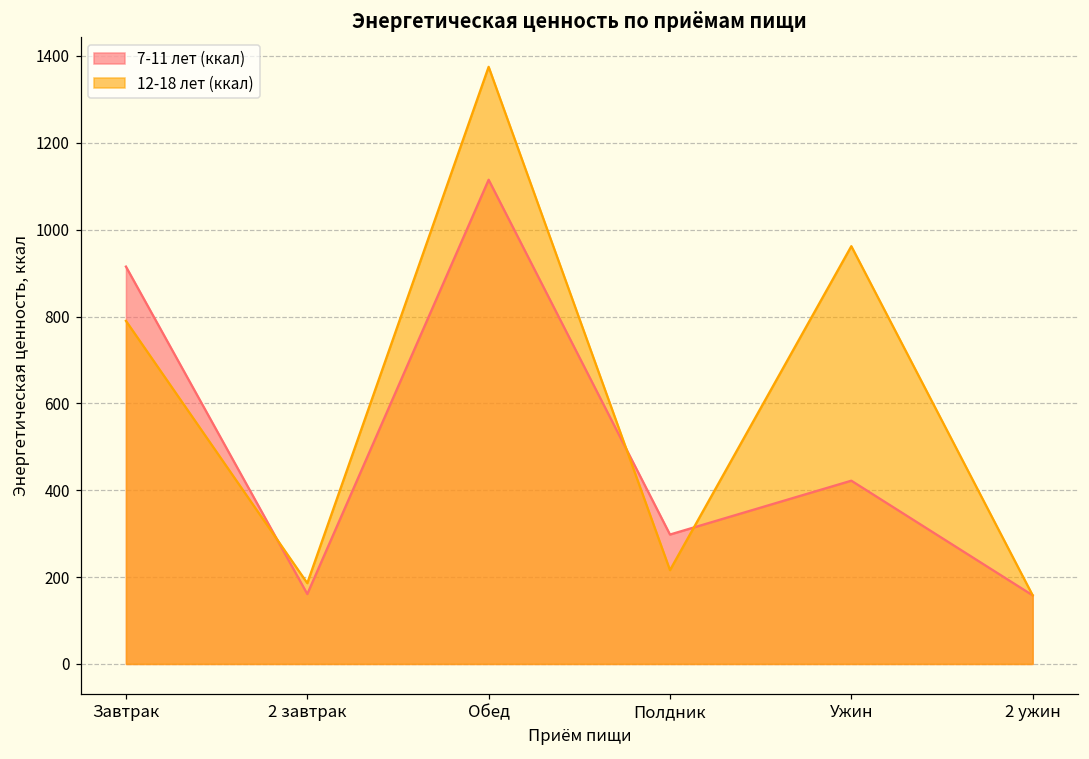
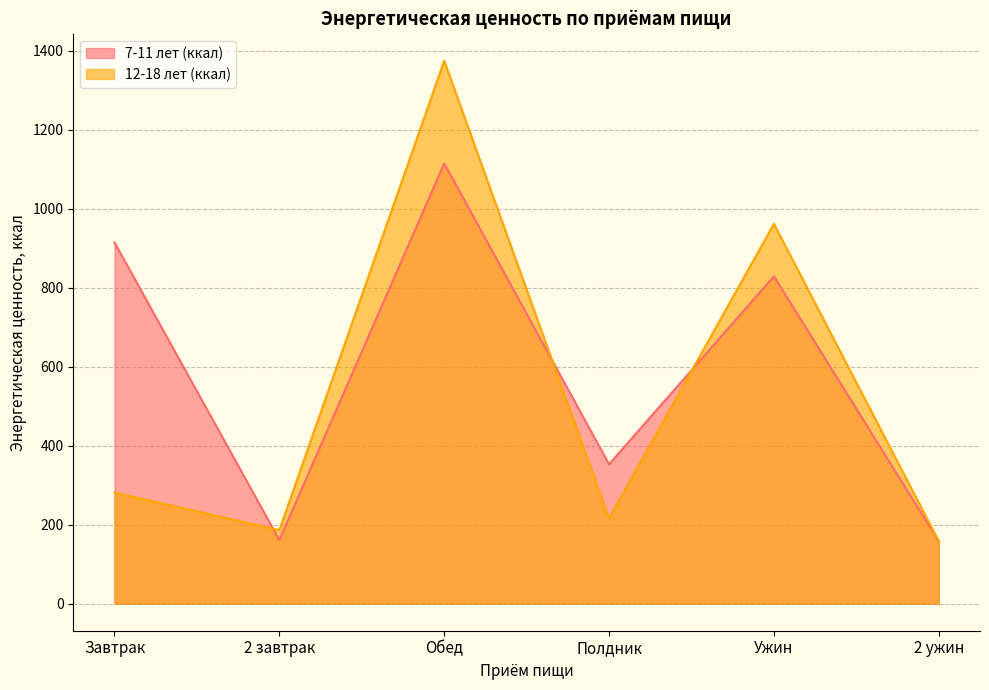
  {
    "7-11 лет (ккал)": {
      "Завтрак": 920,
      "2 завтрак": 160,
      "Обед": 1120,
-     "Полдник": 300,
-     "Ужин": 420
+     "Полдник": 350,
+     "Ужин": 830
    },
    "12-18 лет (ккал)": {
-     "Завтрак": 790,
+     "Завтрак": 280,
      "2 завтрак": 190,
      "Обед": 1380,
      "Полдник": 220,
      "Ужин": 960
    }
  }
